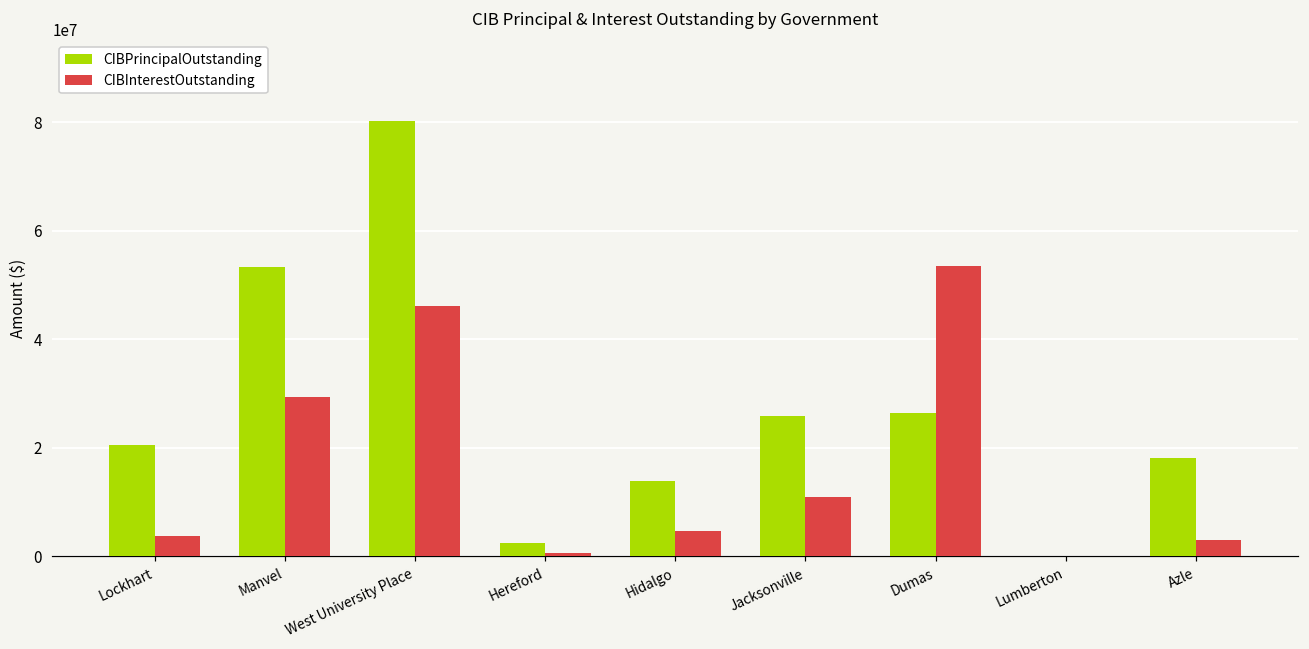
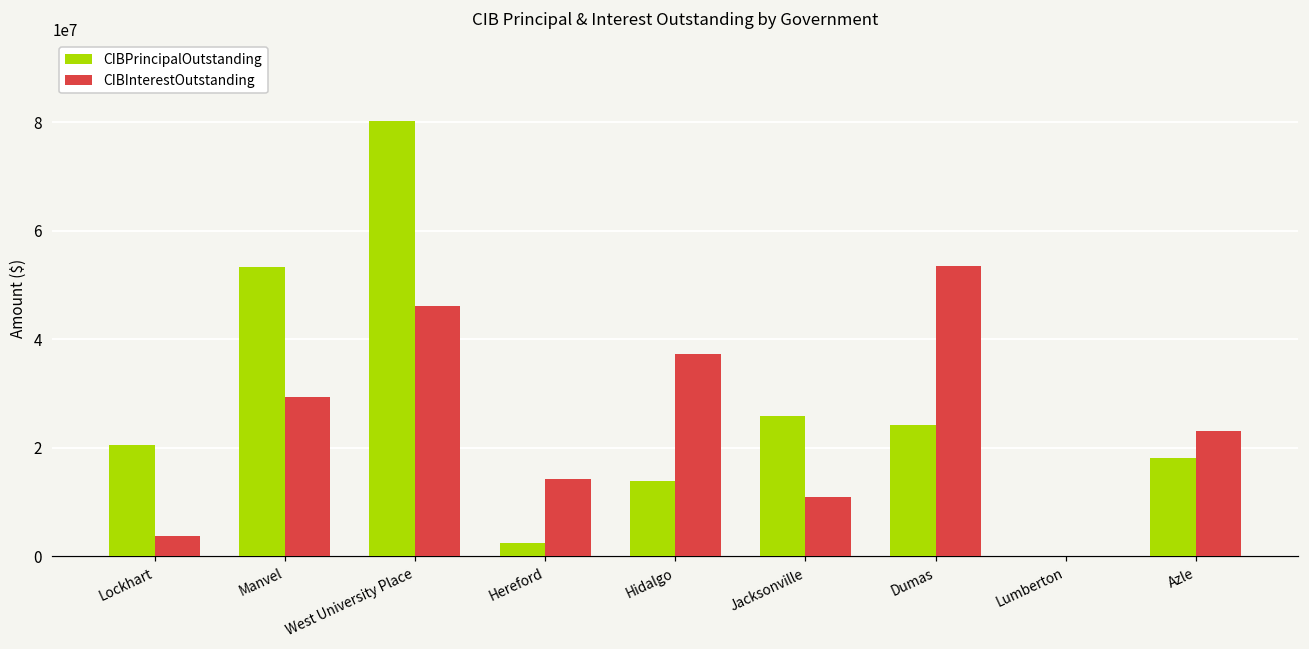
  {
    "CIBPrincipalOutstanding": {
      "Lockhart": 21000000,
      "Manvel": 53000000,
      "West University Place": 80000000,
      "Hereford": 2000000,
      "Hidalgo": 14000000,
      "Jacksonville": 26000000,
-     "Dumas": 26000000,
+     "Dumas": 24000000,
      "Lumberton": 0,
      "Azle": 18000000
    },
    "CIBInterestOutstanding": {
      "Lockhart": 4000000,
      "Manvel": 29000000,
      "West University Place": 46000000,
-     "Hereford": 1000000,
-     "Hidalgo": 5000000,
+     "Hereford": 14000000,
+     "Hidalgo": 37000000,
      "Jacksonville": 11000000,
      "Dumas": 54000000,
      "Lumberton": 0,
-     "Azle": 3000000
+     "Azle": 23000000
    }
  }
